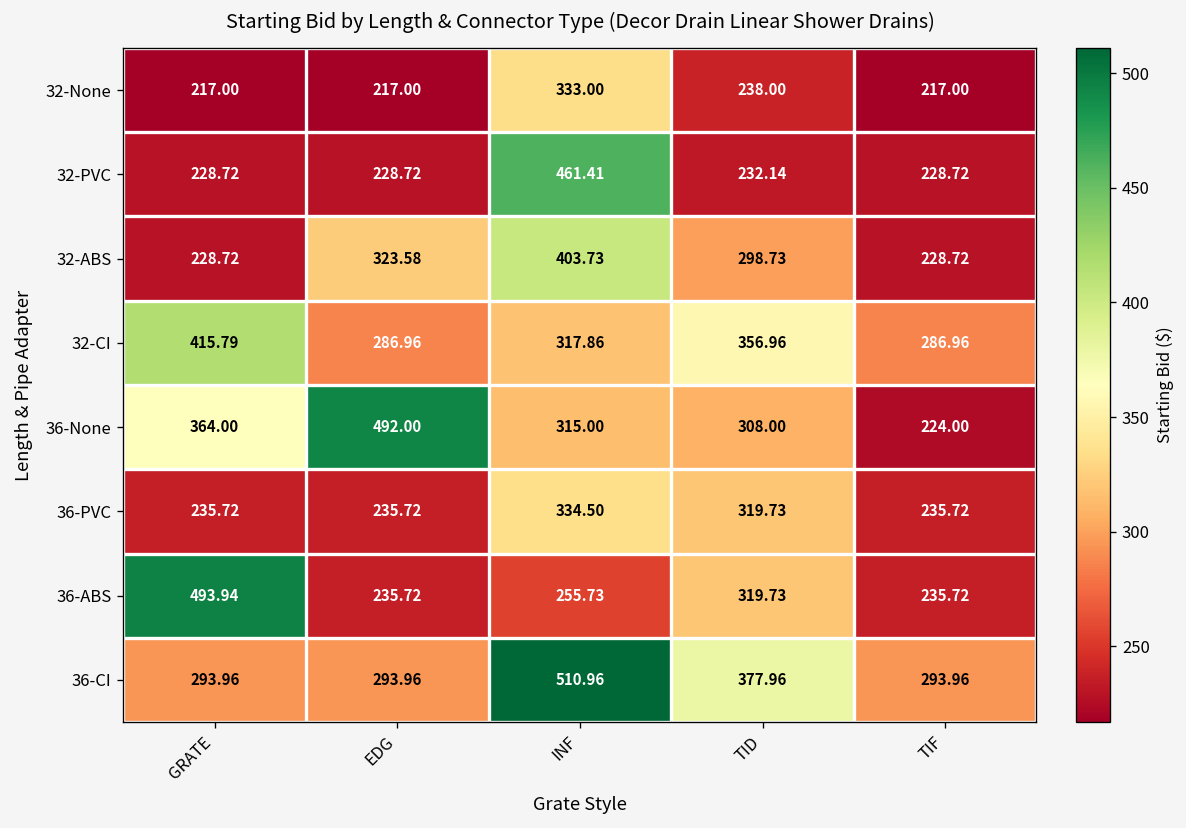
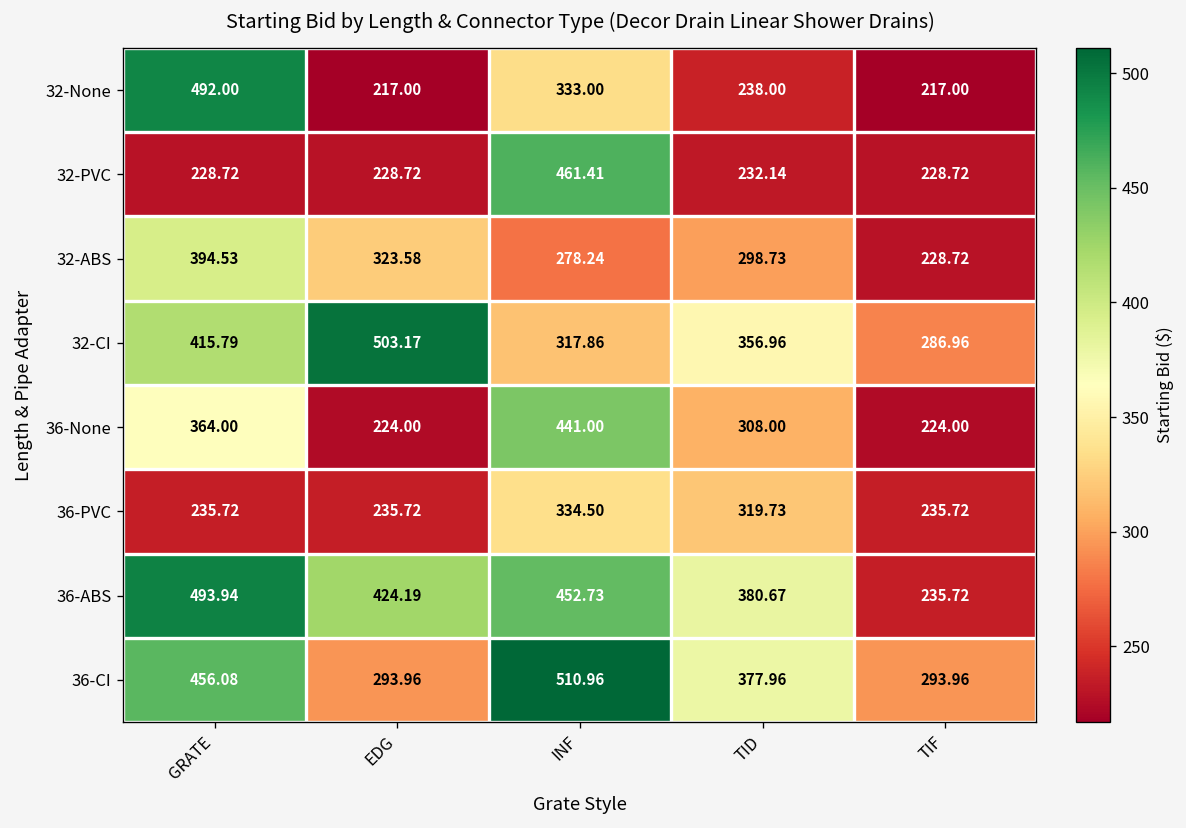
  {
    "32-None": {
-     "GRATE": 217.00,
+     "GRATE": 492.00,
      "EDG": 217.00,
      "INF": 333.00,
      "TID": 238.00,
      "TIF": 217.00
    },
    "32-PVC": {
      "GRATE": 228.72,
      "EDG": 228.72,
      "INF": 461.41,
      "TID": 232.14,
      "TIF": 228.72
    },
    "32-ABS": {
-     "GRATE": 228.72,
+     "GRATE": 394.53,
      "EDG": 323.58,
-     "INF": 403.73,
+     "INF": 278.24,
      "TID": 298.73,
      "TIF": 228.72
    },
    "32-CI": {
      "GRATE": 415.79,
-     "EDG": 286.96,
+     "EDG": 503.17,
      "INF": 317.86,
      "TID": 356.96,
      "TIF": 286.96
    },
    "36-None": {
      "GRATE": 364.00,
-     "EDG": 492.00,
-     "INF": 315.00,
+     "EDG": 224.00,
+     "INF": 441.00,
      "TID": 308.00,
      "TIF": 224.00
    },
    "36-PVC": {
      "GRATE": 235.72,
      "EDG": 235.72,
      "INF": 334.50,
      "TID": 319.73,
      "TIF": 235.72
    },
    "36-ABS": {
      "GRATE": 493.94,
-     "EDG": 235.72,
-     "INF": 255.73,
-     "TID": 319.73,
+     "EDG": 424.19,
+     "INF": 452.73,
+     "TID": 380.67,
      "TIF": 235.72
    },
    "36-CI": {
-     "GRATE": 293.96,
+     "GRATE": 456.08,
      "EDG": 293.96,
      "INF": 510.96,
      "TID": 377.96,
      "TIF": 293.96
    }
  }
